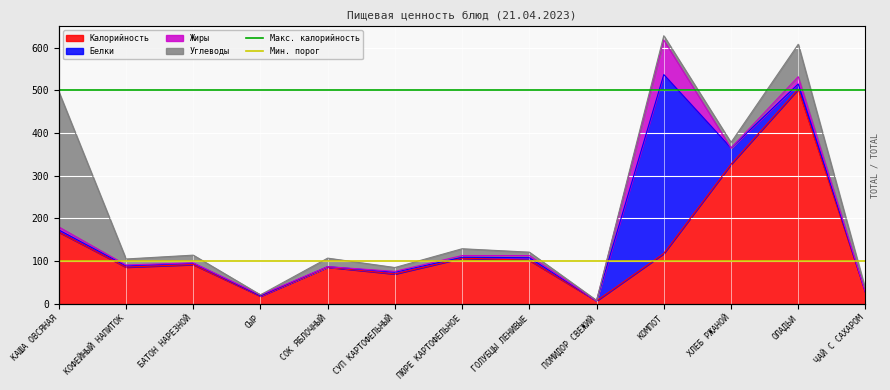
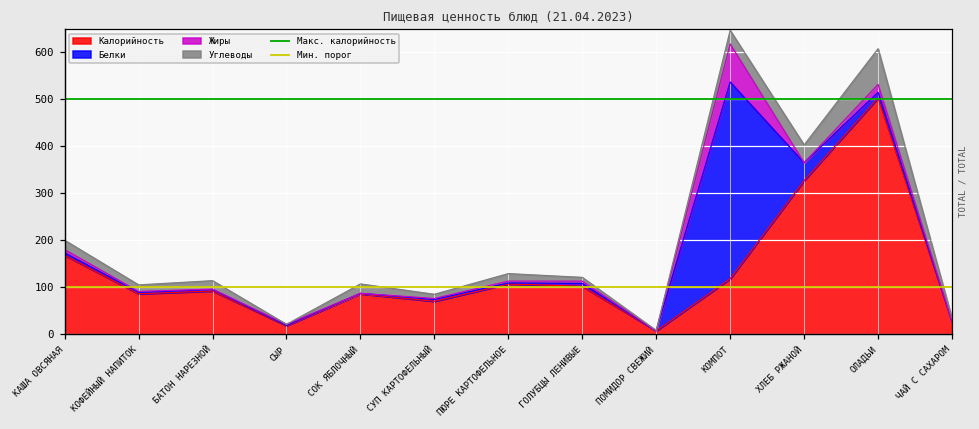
  {
    "Калорийность": {
      "ГОЛУБЦЫ ЛЕНИВЫЕ": 100,
      "КОМПОТ": 120,
      "ХЛЕБ РЖАНОЙ": 330,
      "ОЛАДЬИ": 500
    },
    "Белки": {
      "КОМПОТ": 420,
      "ОЛАДЬИ": 10
    },
    "Жиры": {
      "КАША ОВСЯНАЯ": 10,
      "КОМПОТ": 80,
      "ОЛАДЬИ": 20
    },
    "Углеводы": {
-     "КАША ОВСЯНАЯ": 320,
+     "КАША ОВСЯНАЯ": 20,
      "КОФЕЙНЫЙ НАПИТОК": 10,
      "БАТОН НАРЕЗНОЙ": 20,
      "СОК ЯБЛОЧНЫЙ": 20,
      "СУП КАРТОФЕЛЬНЫЙ": 10,
      "ПЮРЕ КАРТОФЕЛЬНОЕ": 20,
      "ГОЛУБЦЫ ЛЕНИВЫЕ": 10,
-     "КОМПОТ": 10,
-     "ХЛЕБ РЖАНОЙ": 10,
+     "КОМПОТ": 30,
+     "ХЛЕБ РЖАНОЙ": 40,
      "ОЛАДЬИ": 80,
      "ЧАЙ С САХАРОМ": 10
    }
  }
